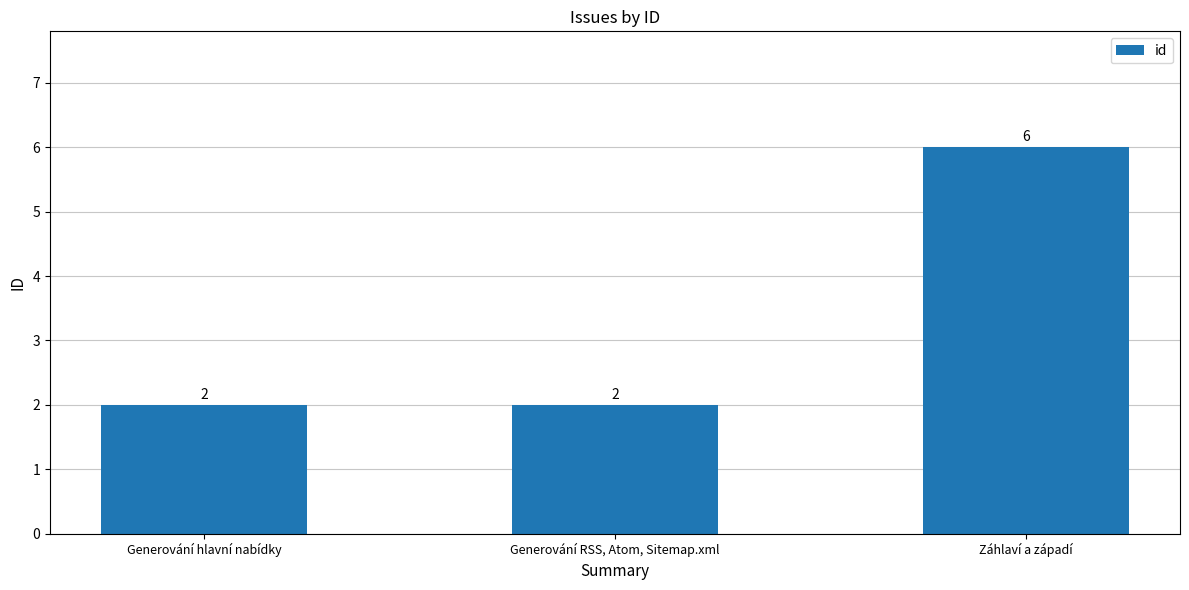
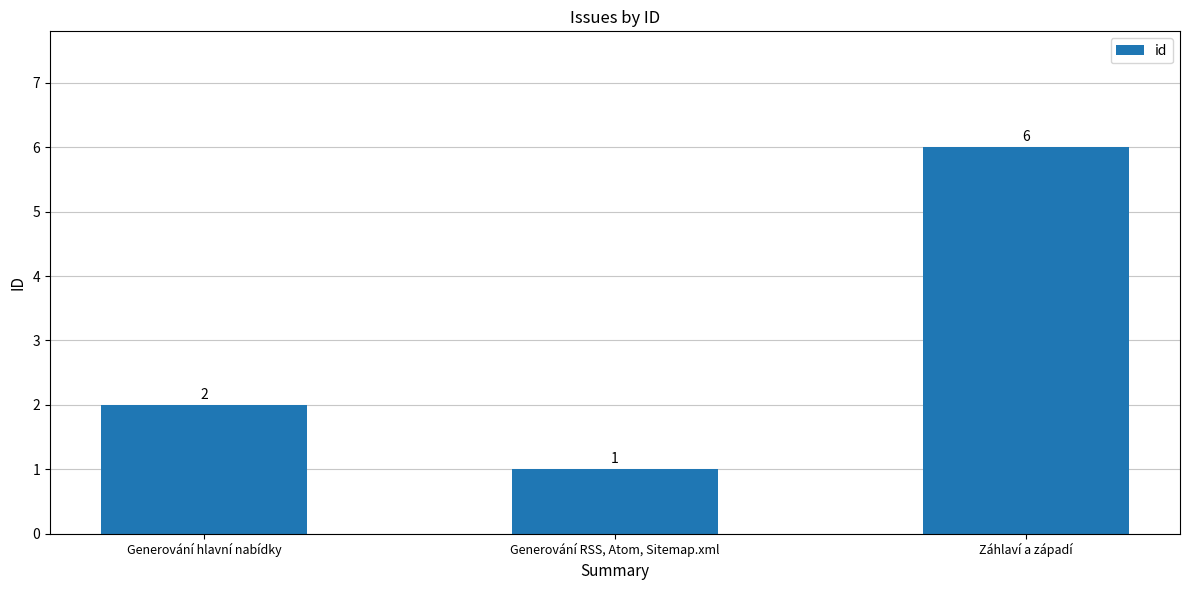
  {
    "Generování hlavní nabídky": 2,
-   "Generování RSS, Atom, Sitemap.xml": 2,
+   "Generování RSS, Atom, Sitemap.xml": 1,
    "Záhlaví a západí": 6
  }
